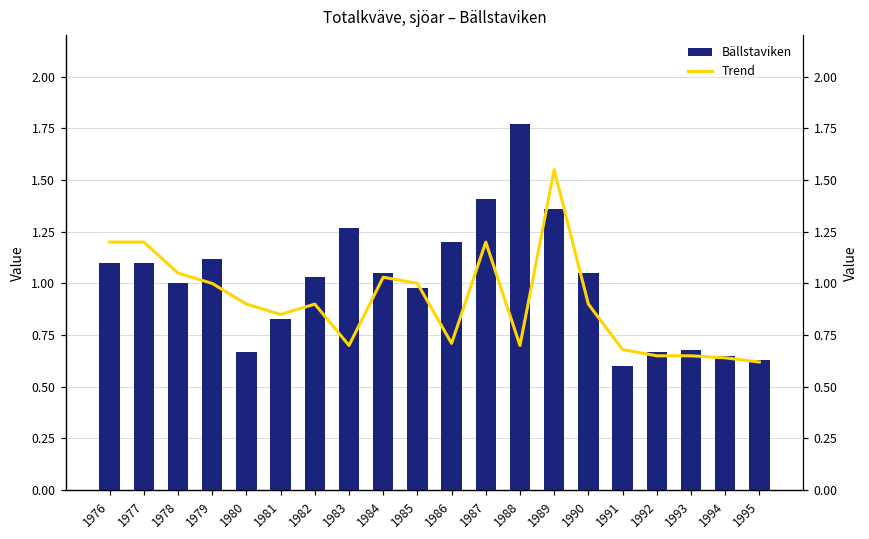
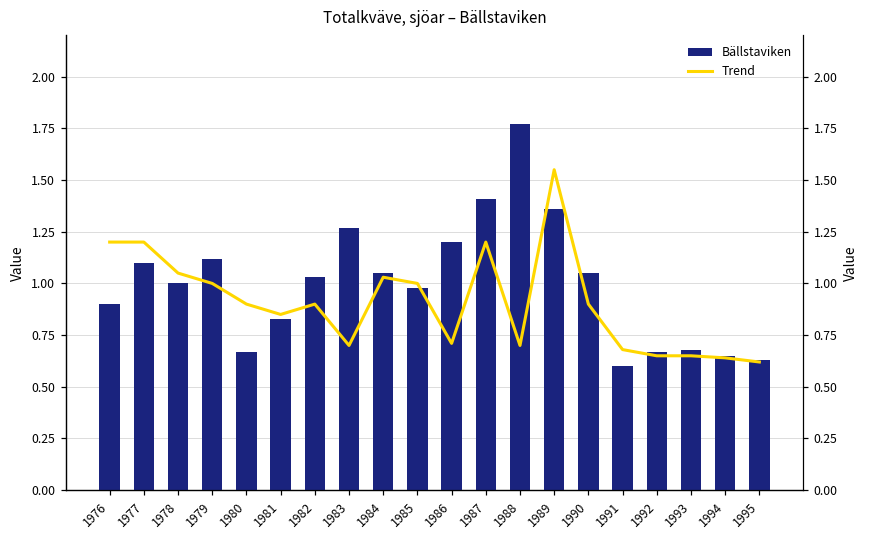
  {
    "Bällstaviken": {
-     "1976": 1.1,
+     "1976": 0.9,
      "1977": 1.1,
      "1978": 1.0,
      "1979": 1.12,
      "1980": 0.67,
      "1981": 0.83,
      "1982": 1.03,
      "1983": 1.27,
      "1984": 1.05,
      "1985": 0.98,
      "1986": 1.2,
      "1987": 1.4,
      "1988": 1.77,
      "1989": 1.36,
      "1990": 1.05,
      "1991": 0.6,
      "1992": 0.67,
      "1993": 0.68,
      "1994": 0.65,
      "1995": 0.63
    },
    "Trend": {
      "1976": 1.20,
      "1977": 1.20,
      "1978": 1.05,
      "1979": 1.00,
      "1980": 0.90,
      "1981": 0.85,
      "1982": 0.90,
      "1983": 0.70,
      "1984": 1.03,
      "1985": 1.00,
      "1986": 0.71,
      "1987": 1.20,
      "1988": 0.70,
      "1989": 1.55,
      "1990": 0.90,
      "1991": 0.68,
      "1992": 0.65,
      "1993": 0.65,
      "1994": 0.64,
      "1995": 0.62
    }
  }
